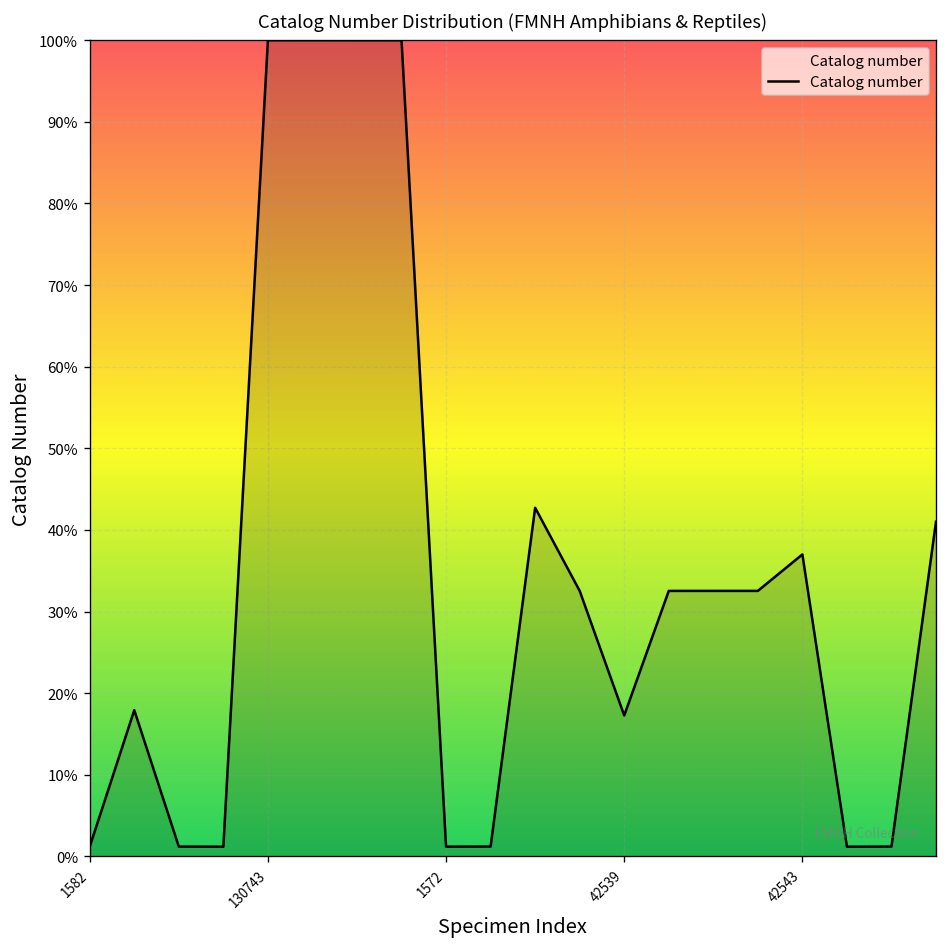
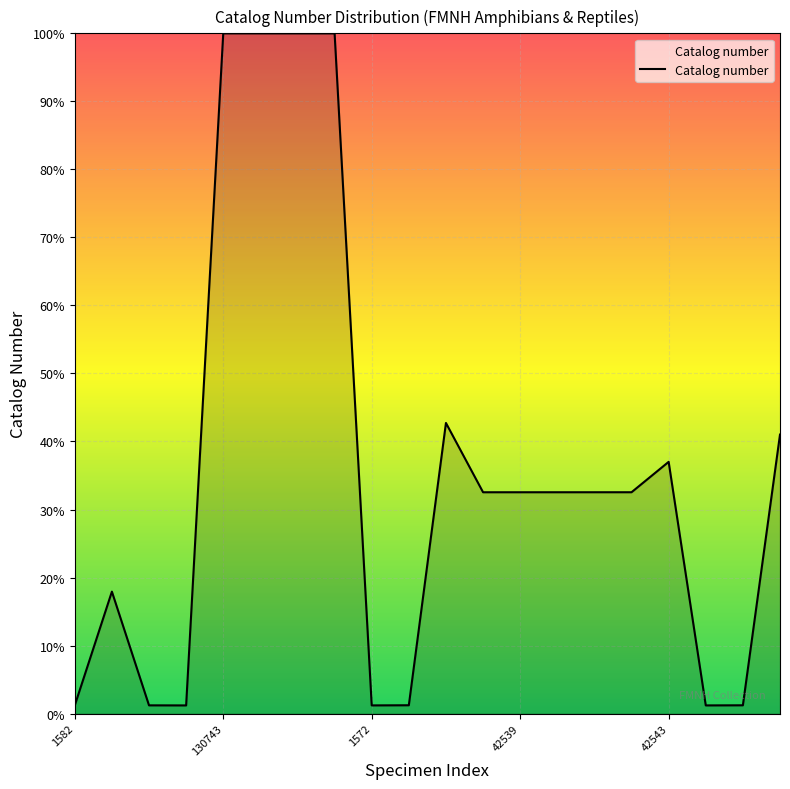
  {
    "1582": "1%",
    "130743": "100%",
    "1572": "1%",
-   "42539": "17%",
+   "42539": "33%",
    "42543": "37%"
  }
